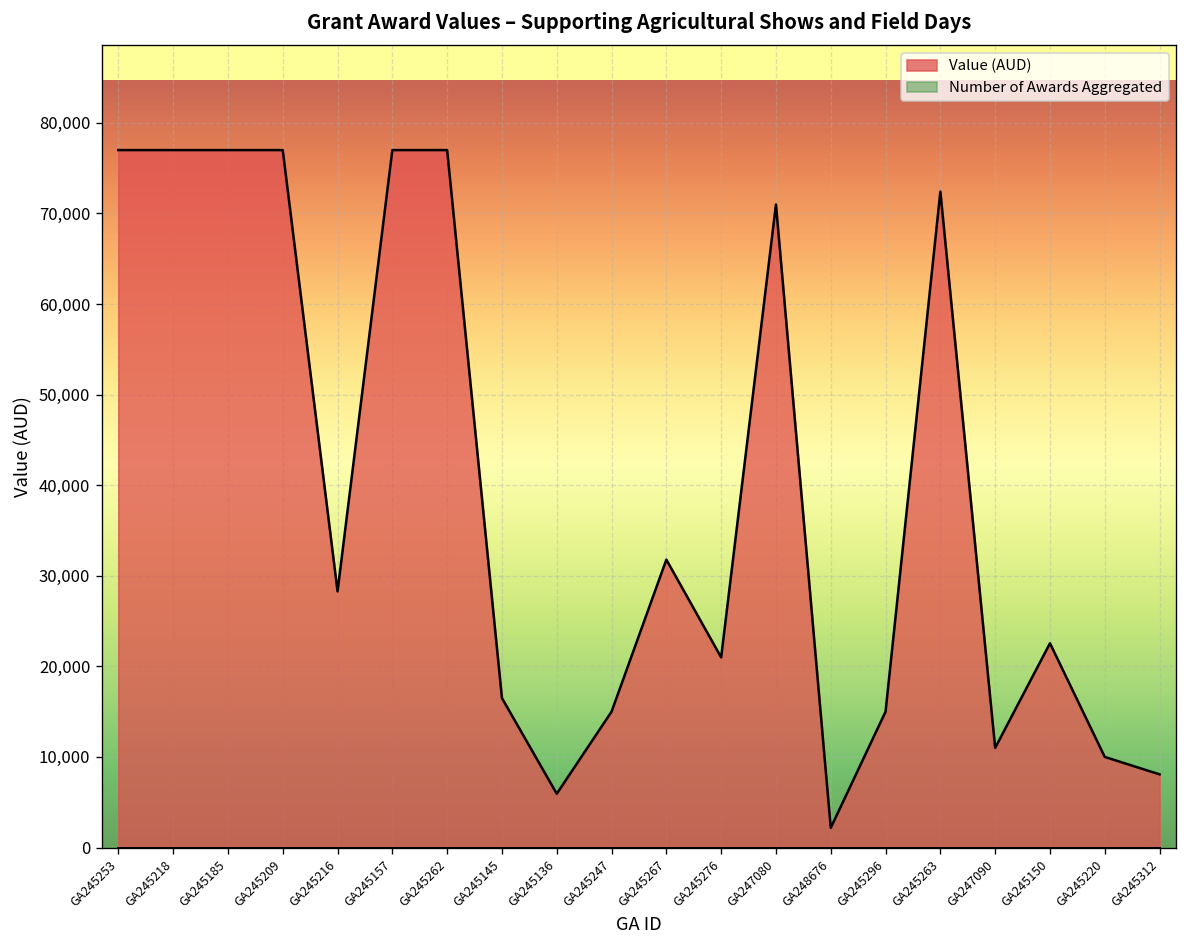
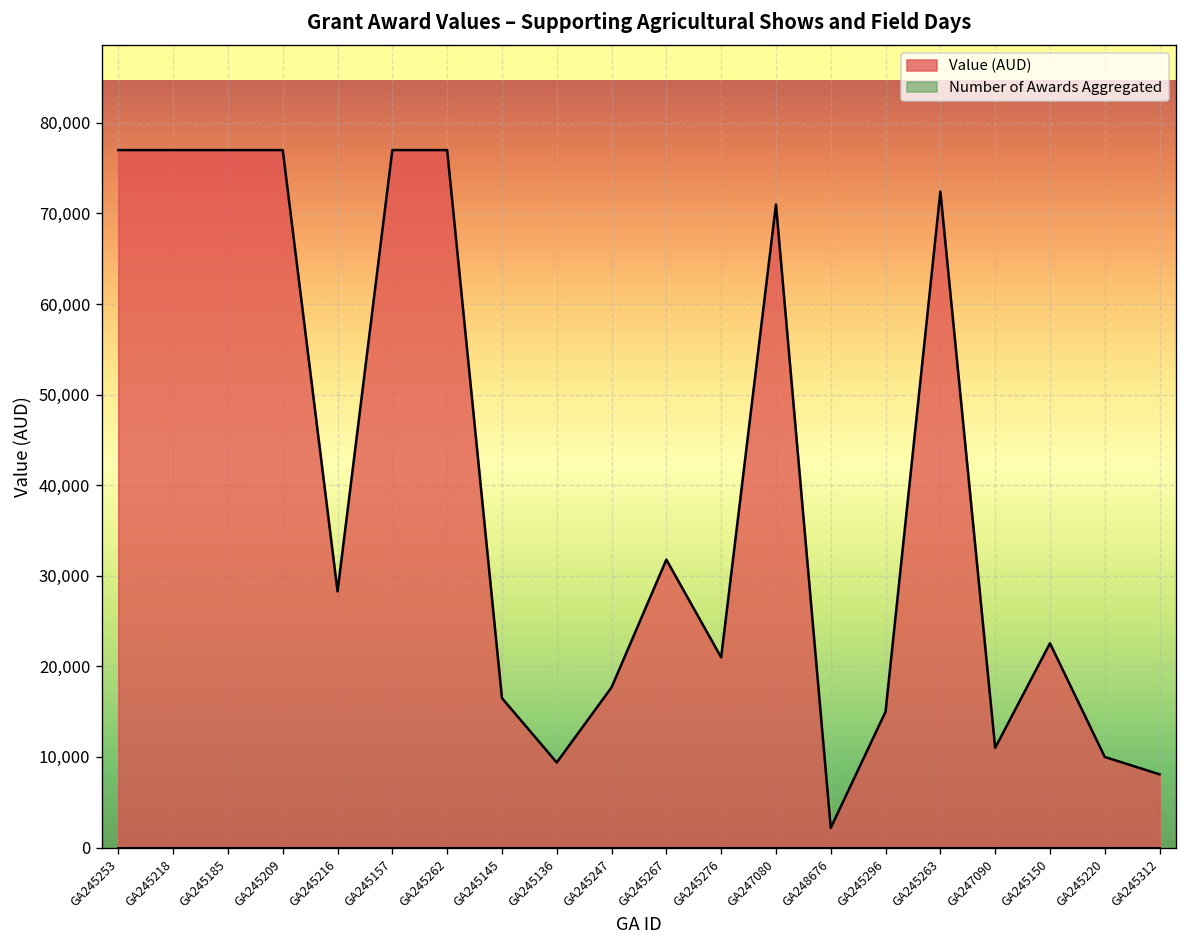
  {
    "Value (AUD)": {
      "GA245253": "77,000",
      "GA245218": "77,000",
      "GA245185": "77,000",
      "GA245209": "77,000",
      "GA245216": "28,000",
      "GA245157": "77,000",
      "GA245262": "77,000",
      "GA245145": "17,000",
-     "GA245136": "6,000",
-     "GA245247": "15,000",
+     "GA245136": "9,000",
+     "GA245247": "18,000",
      "GA245267": "32,000",
      "GA245276": "21,000",
      "GA247080": "71,000",
      "GA248676": "2,000",
      "GA245296": "15,000",
      "GA245263": "72,000",
      "GA247090": "11,000",
      "GA245150": "23,000",
      "GA245220": "10,000",
      "GA245312": "8,000"
    },
    "Number of Awards Aggregated": {
      "GA245253": "0",
      "GA245218": "0",
      "GA245185": "0",
      "GA245209": "0",
      "GA245216": "0",
      "GA245157": "0",
      "GA245262": "0",
      "GA245145": "0",
      "GA245136": "0",
      "GA245247": "0",
      "GA245267": "0",
      "GA245276": "0",
      "GA247080": "0",
      "GA248676": "0",
      "GA245296": "0",
      "GA245263": "0",
      "GA247090": "0",
      "GA245150": "0",
      "GA245220": "0",
      "GA245312": "0"
    }
  }
